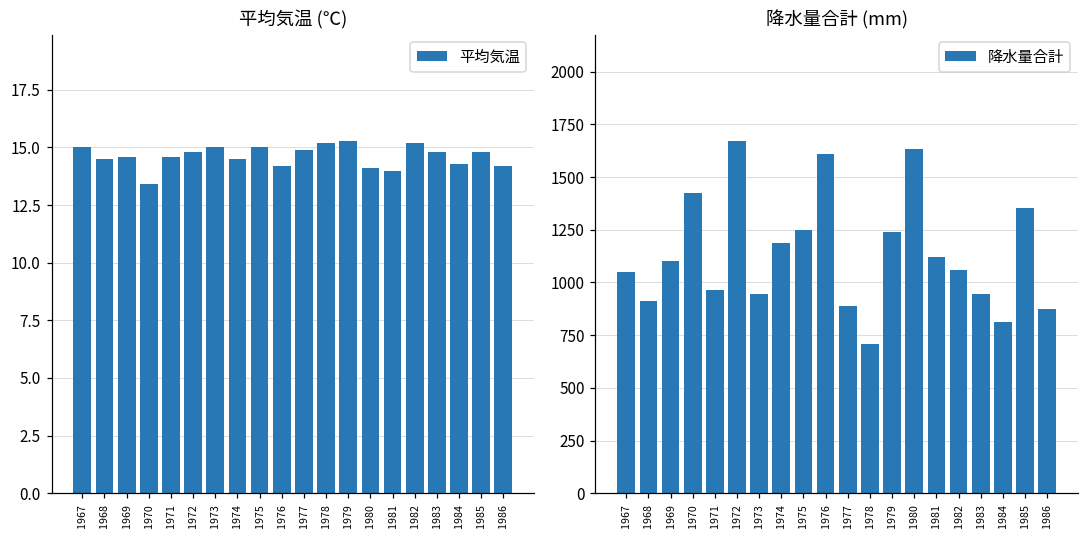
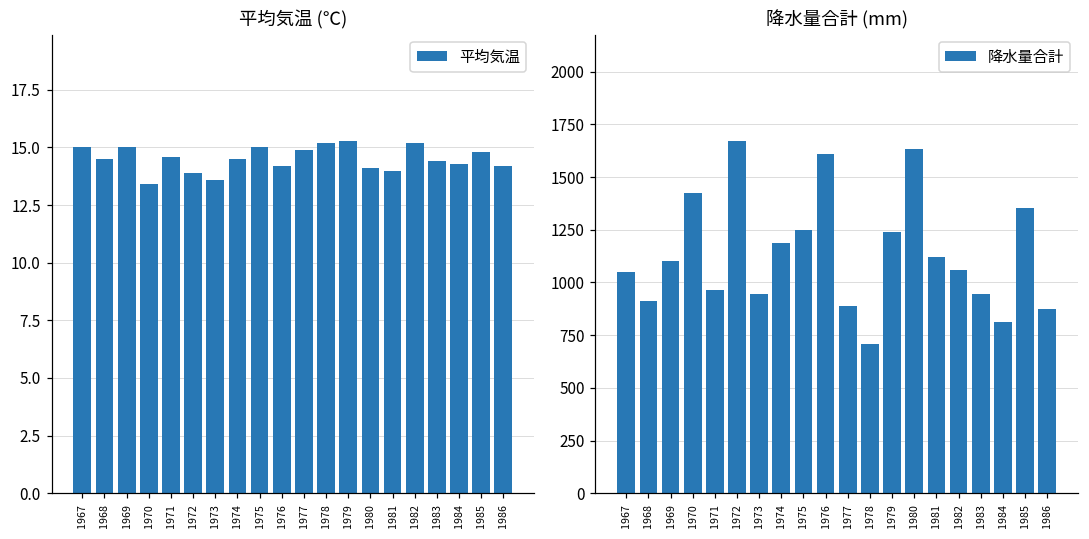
  {
    "平均気温 (℃)": {
      "1967": 15.0,
      "1968": 14.5,
-     "1969": 14.6,
+     "1969": 15.0,
      "1970": 13.4,
      "1971": 14.6,
-     "1972": 14.8,
-     "1973": 15.0,
+     "1972": 13.9,
+     "1973": 13.6,
      "1974": 14.5,
      "1975": 15.0,
      "1976": 14.2,
      "1977": 14.9,
      "1978": 15.2,
      "1979": 15.3,
      "1980": 14.1,
      "1981": 14.0,
      "1982": 15.2,
-     "1983": 14.8,
+     "1983": 14.4,
      "1984": 14.3,
      "1985": 14.8,
      "1986": 14.2
    },
    "降水量合計 (mm)": {
      "1967": 1050,
      "1968": 910,
      "1969": 1100,
      "1970": 1420,
      "1971": 960,
      "1972": 1670,
      "1973": 950,
      "1974": 1190,
      "1975": 1250,
      "1976": 1610,
      "1977": 890,
      "1978": 710,
      "1979": 1240,
      "1980": 1640,
      "1981": 1120,
      "1982": 1060,
      "1983": 950,
      "1984": 810,
      "1985": 1350,
      "1986": 870
    }
  }
